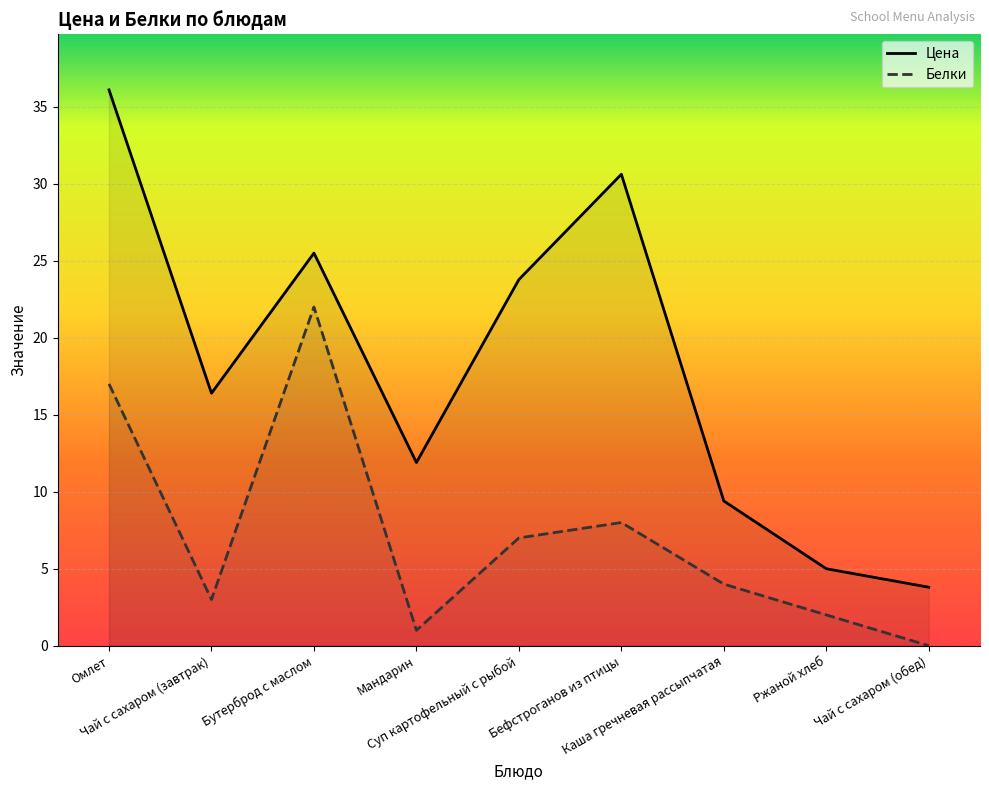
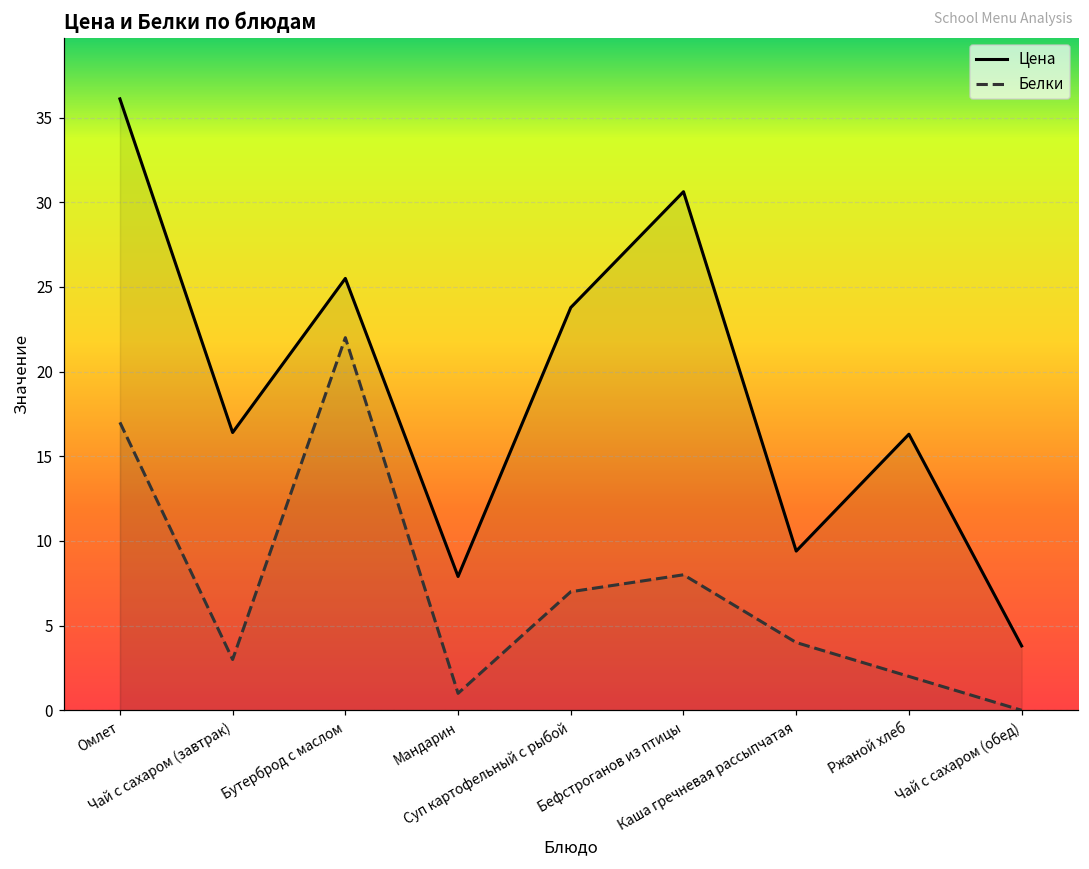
  {
    "Цена": {
      "Омлет": 36.1,
      "Чай с сахаром (завтрак)": 16.4,
      "Бутерброд с маслом": 25.5,
-     "Мандарин": 11.9,
+     "Мандарин": 7.9,
      "Суп картофельный с рыбой": 23.8,
      "Бефстроганов из птицы": 30.6,
      "Каша гречневая рассыпчатая": 9.4,
-     "Ржаной хлеб": 5.0,
+     "Ржаной хлеб": 16.3,
      "Чай с сахаром (обед)": 3.8
    },
    "Белки": {
      "Омлет": 17.0,
      "Чай с сахаром (завтрак)": 3.0,
      "Бутерброд с маслом": 22.0,
      "Мандарин": 1.0,
      "Суп картофельный с рыбой": 7.0,
      "Бефстроганов из птицы": 8.0,
      "Каша гречневая рассыпчатая": 4.0,
      "Ржаной хлеб": 2.0,
      "Чай с сахаром (обед)": 0.0
    }
  }
